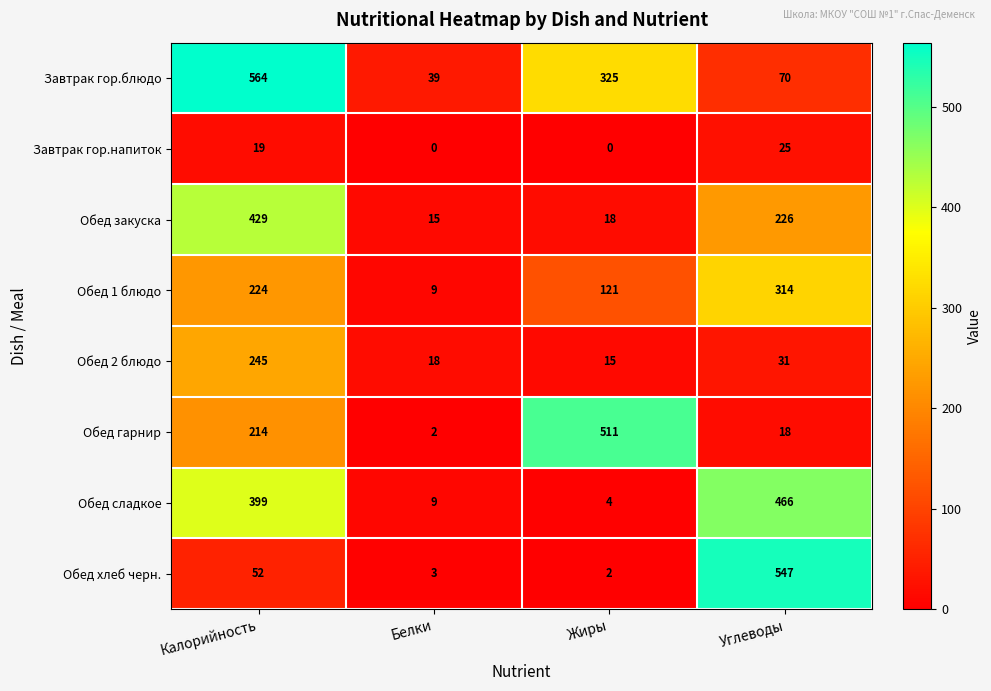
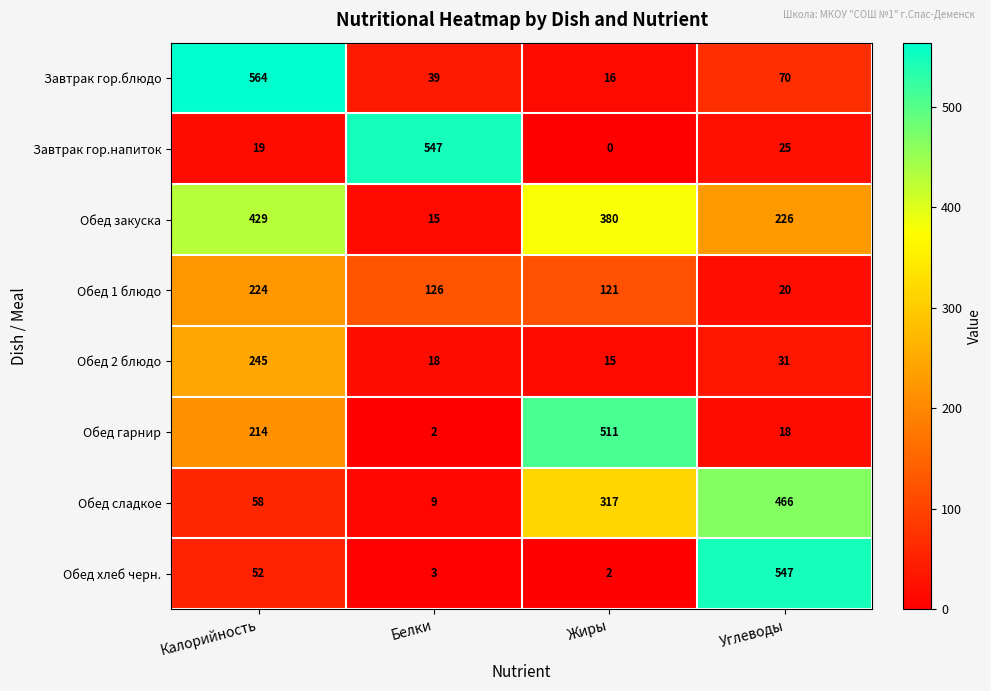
  {
    "Завтрак гор.блюдо": {
      "Калорийность": 564,
      "Белки": 39,
-     "Жиры": 325,
+     "Жиры": 16,
      "Углеводы": 70
    },
    "Завтрак гор.напиток": {
      "Калорийность": 19,
-     "Белки": 0,
+     "Белки": 547,
      "Жиры": 0,
      "Углеводы": 25
    },
    "Обед закуска": {
      "Калорийность": 429,
      "Белки": 15,
-     "Жиры": 18,
+     "Жиры": 380,
      "Углеводы": 226
    },
    "Обед 1 блюдо": {
      "Калорийность": 224,
-     "Белки": 9,
+     "Белки": 126,
      "Жиры": 121,
-     "Углеводы": 314
+     "Углеводы": 20
    },
    "Обед 2 блюдо": {
      "Калорийность": 245,
      "Белки": 18,
      "Жиры": 15,
      "Углеводы": 31
    },
    "Обед гарнир": {
      "Калорийность": 214,
      "Белки": 2,
      "Жиры": 511,
      "Углеводы": 18
    },
    "Обед сладкое": {
-     "Калорийность": 399,
+     "Калорийность": 58,
      "Белки": 9,
-     "Жиры": 4,
+     "Жиры": 317,
      "Углеводы": 466
    },
    "Обед хлеб черн.": {
      "Калорийность": 52,
      "Белки": 3,
      "Жиры": 2,
      "Углеводы": 547
    }
  }
